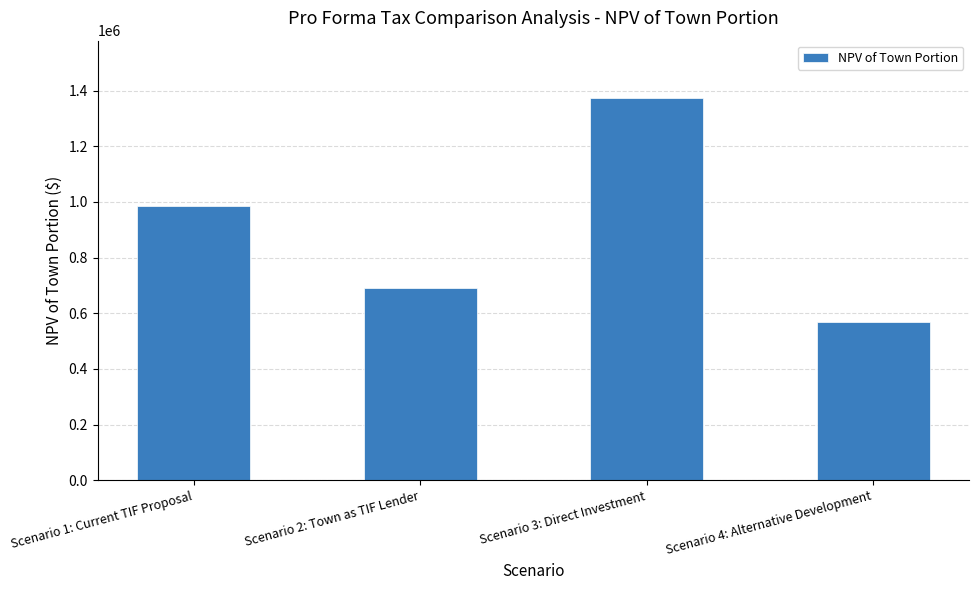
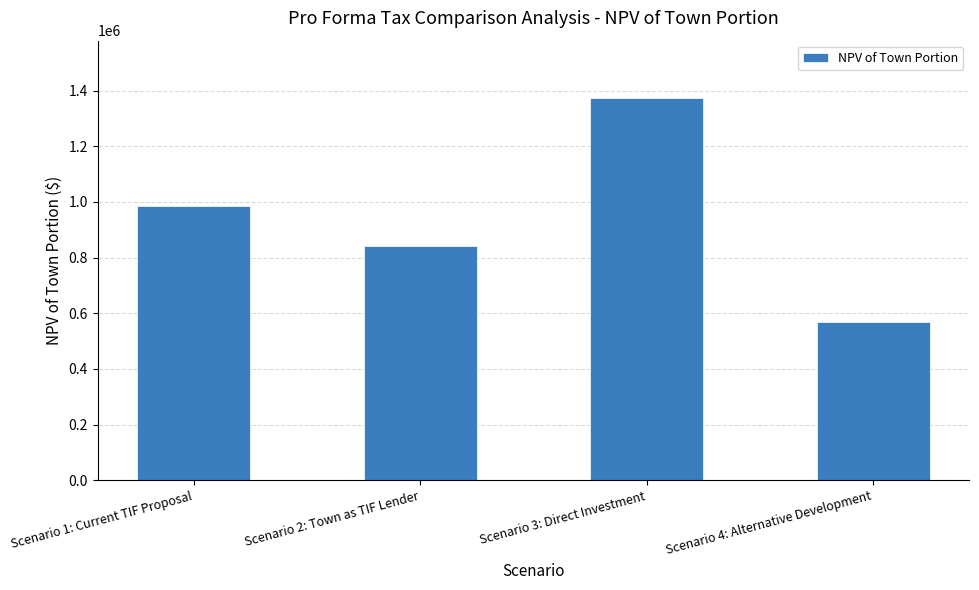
  {
    "Scenario 1: Current TIF Proposal": 980000,
-   "Scenario 2: Town as TIF Lender": 690000,
+   "Scenario 2: Town as TIF Lender": 840000,
    "Scenario 3: Direct Investment": 1370000,
    "Scenario 4: Alternative Development": 570000
  }
